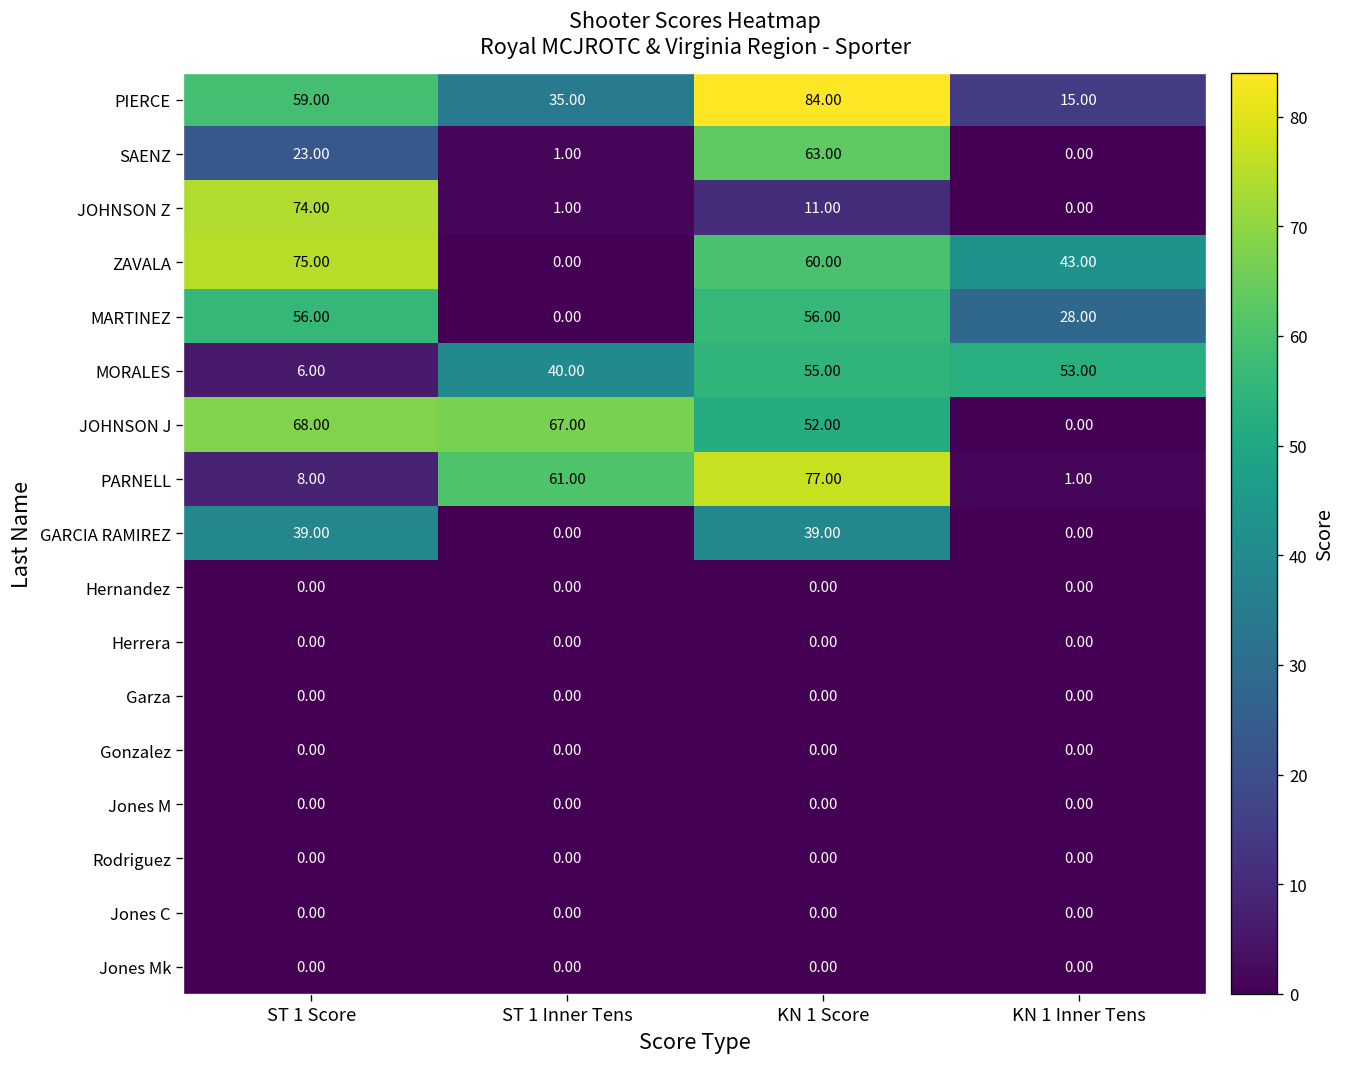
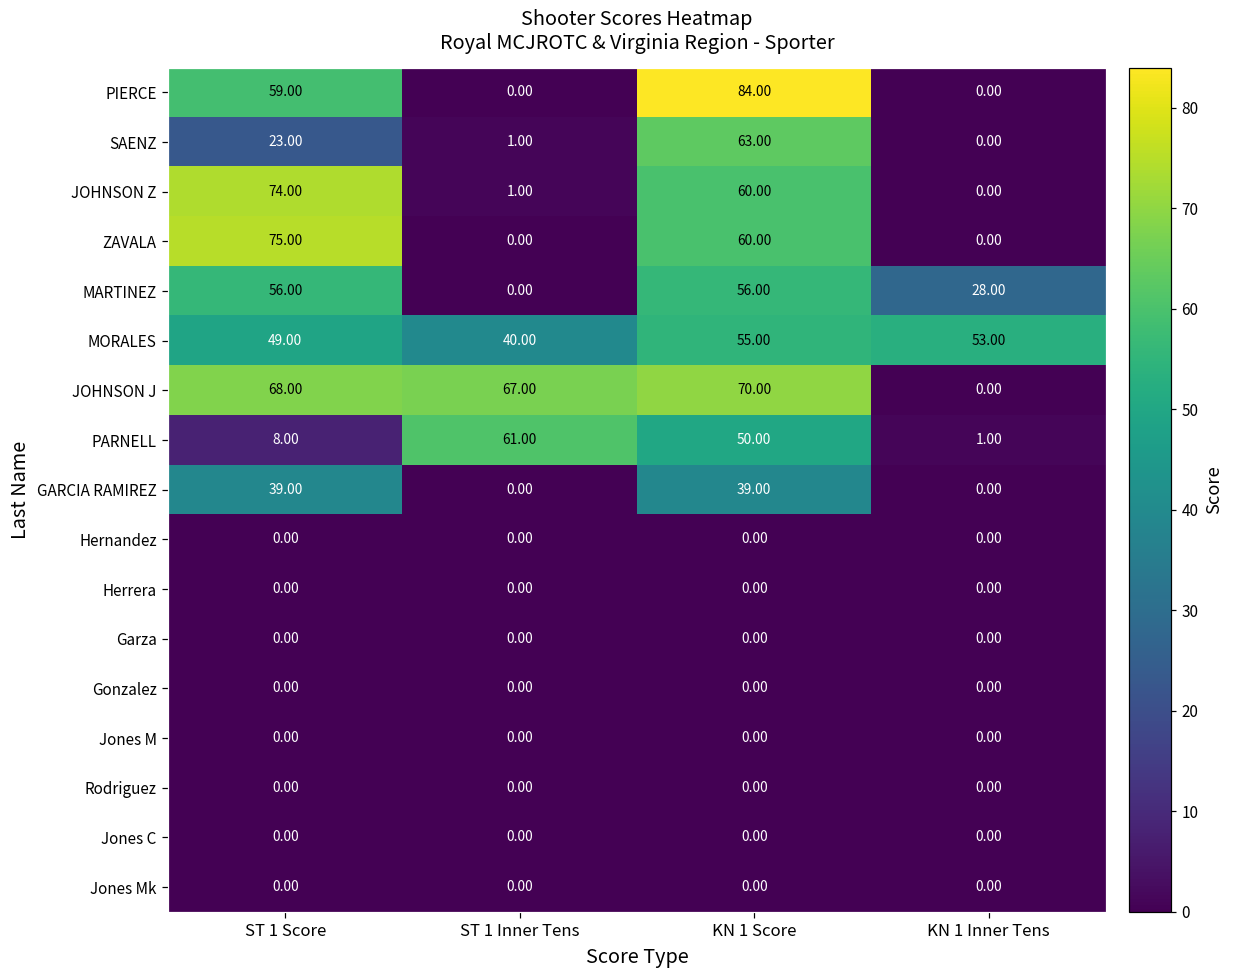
  {
    "PIERCE": {
      "ST 1 Score": 59.00,
-     "ST 1 Inner Tens": 35.00,
+     "ST 1 Inner Tens": 0.00,
      "KN 1 Score": 84.00,
-     "KN 1 Inner Tens": 15.00
+     "KN 1 Inner Tens": 0.00
    },
    "SAENZ": {
      "ST 1 Score": 23.00,
      "ST 1 Inner Tens": 1.00,
      "KN 1 Score": 63.00,
      "KN 1 Inner Tens": 0.00
    },
    "JOHNSON Z": {
      "ST 1 Score": 74.00,
      "ST 1 Inner Tens": 1.00,
-     "KN 1 Score": 11.00,
+     "KN 1 Score": 60.00,
      "KN 1 Inner Tens": 0.00
    },
    "ZAVALA": {
      "ST 1 Score": 75.00,
      "ST 1 Inner Tens": 0.00,
      "KN 1 Score": 60.00,
-     "KN 1 Inner Tens": 43.00
+     "KN 1 Inner Tens": 0.00
    },
    "MARTINEZ": {
      "ST 1 Score": 56.00,
      "ST 1 Inner Tens": 0.00,
      "KN 1 Score": 56.00,
      "KN 1 Inner Tens": 28.00
    },
    "MORALES": {
-     "ST 1 Score": 6.00,
+     "ST 1 Score": 49.00,
      "ST 1 Inner Tens": 40.00,
      "KN 1 Score": 55.00,
      "KN 1 Inner Tens": 53.00
    },
    "JOHNSON J": {
      "ST 1 Score": 68.00,
      "ST 1 Inner Tens": 67.00,
-     "KN 1 Score": 52.00,
+     "KN 1 Score": 70.00,
      "KN 1 Inner Tens": 0.00
    },
    "PARNELL": {
      "ST 1 Score": 8.00,
      "ST 1 Inner Tens": 61.00,
-     "KN 1 Score": 77.00,
+     "KN 1 Score": 50.00,
      "KN 1 Inner Tens": 1.00
    },
    "GARCIA RAMIREZ": {
      "ST 1 Score": 39.00,
      "ST 1 Inner Tens": 0.00,
      "KN 1 Score": 39.00,
      "KN 1 Inner Tens": 0.00
    },
    "Hernandez": {
      "ST 1 Score": 0.00,
      "ST 1 Inner Tens": 0.00,
      "KN 1 Score": 0.00,
      "KN 1 Inner Tens": 0.00
    },
    "Herrera": {
      "ST 1 Score": 0.00,
      "ST 1 Inner Tens": 0.00,
      "KN 1 Score": 0.00,
      "KN 1 Inner Tens": 0.00
    },
    "Garza": {
      "ST 1 Score": 0.00,
      "ST 1 Inner Tens": 0.00,
      "KN 1 Score": 0.00,
      "KN 1 Inner Tens": 0.00
    },
    "Gonzalez": {
      "ST 1 Score": 0.00,
      "ST 1 Inner Tens": 0.00,
      "KN 1 Score": 0.00,
      "KN 1 Inner Tens": 0.00
    },
    "Jones M": {
      "ST 1 Score": 0.00,
      "ST 1 Inner Tens": 0.00,
      "KN 1 Score": 0.00,
      "KN 1 Inner Tens": 0.00
    },
    "Rodriguez": {
      "ST 1 Score": 0.00,
      "ST 1 Inner Tens": 0.00,
      "KN 1 Score": 0.00,
      "KN 1 Inner Tens": 0.00
    },
    "Jones C": {
      "ST 1 Score": 0.00,
      "ST 1 Inner Tens": 0.00,
      "KN 1 Score": 0.00,
      "KN 1 Inner Tens": 0.00
    },
    "Jones Mk": {
      "ST 1 Score": 0.00,
      "ST 1 Inner Tens": 0.00,
      "KN 1 Score": 0.00,
      "KN 1 Inner Tens": 0.00
    }
  }
